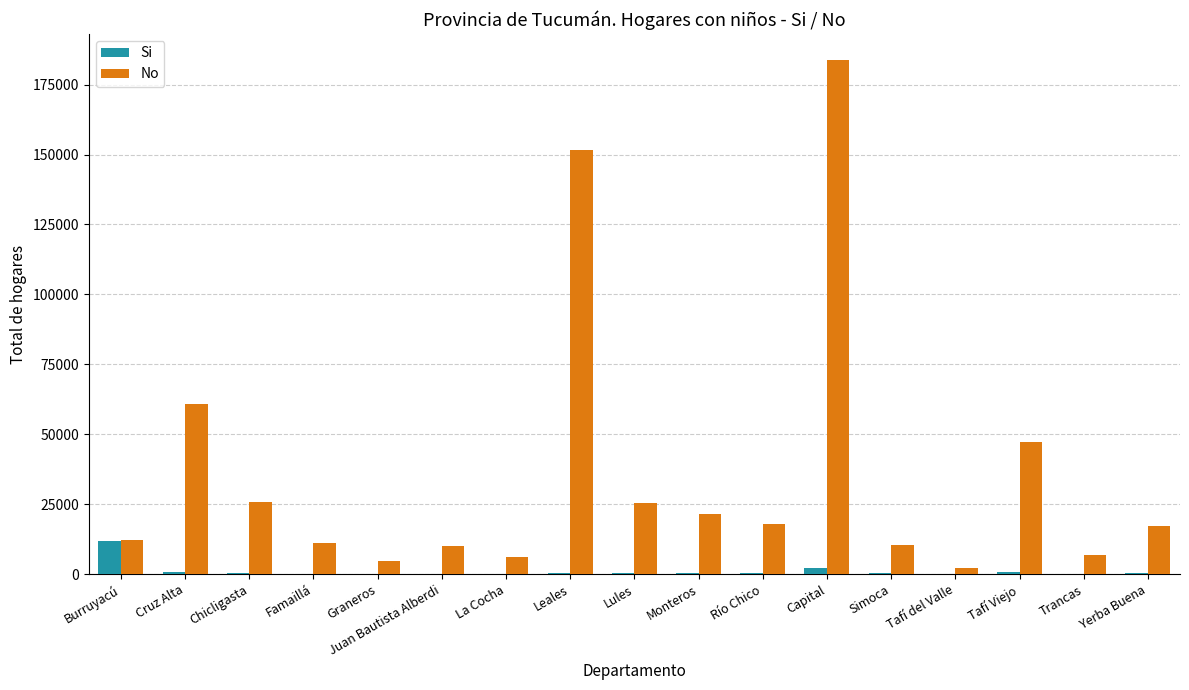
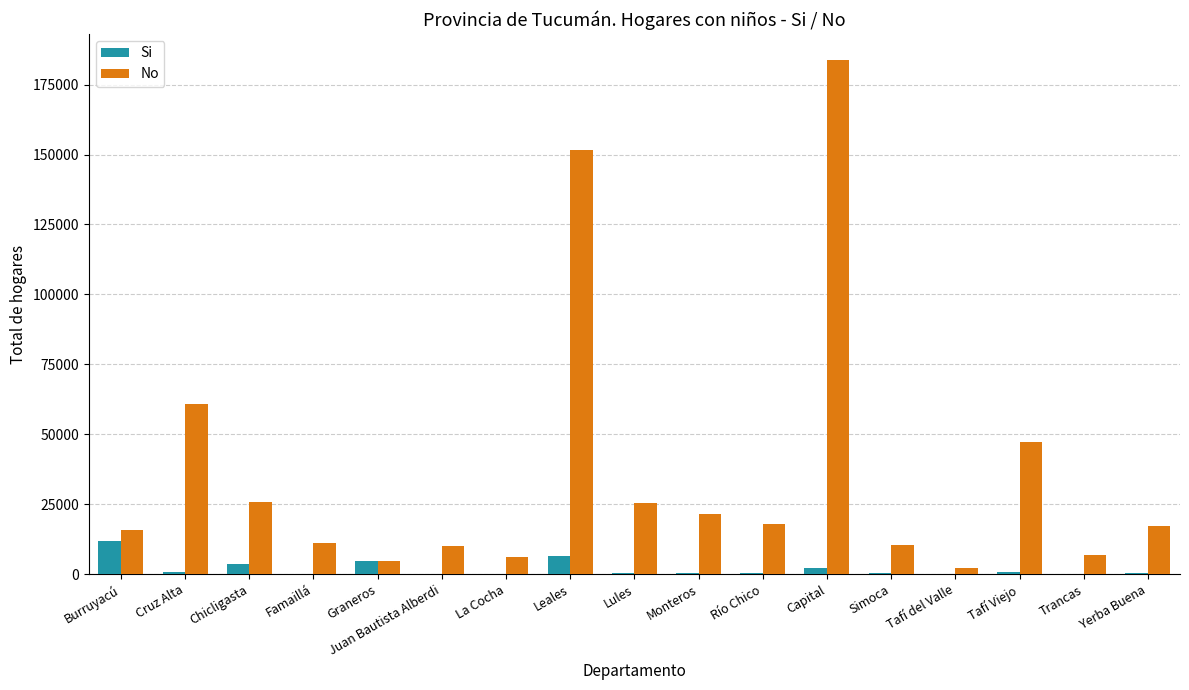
  {
    "Si": {
      "Burruyacú": 12000,
      "Cruz Alta": 1000,
-     "Chicligasta": 0,
-     "Graneros": 0,
-     "Leales": 0,
+     "Chicligasta": 4000,
+     "Graneros": 5000,
+     "Leales": 6000,
      "Capital": 2000
    },
    "No": {
-     "Burruyacú": 12000,
+     "Burruyacú": 16000,
      "Cruz Alta": 61000,
      "Chicligasta": 26000,
      "Famaillá": 11000,
      "Graneros": 5000,
      "Juan Bautista Alberdi": 10000,
      "La Cocha": 6000,
      "Leales": 152000,
      "Lules": 26000,
      "Monteros": 21000,
      "Río Chico": 18000,
      "Capital": 184000,
      "Simoca": 10000,
      "Tafí del Valle": 2000,
      "Tafí Viejo": 47000,
      "Trancas": 7000,
      "Yerba Buena": 17000
    }
  }
